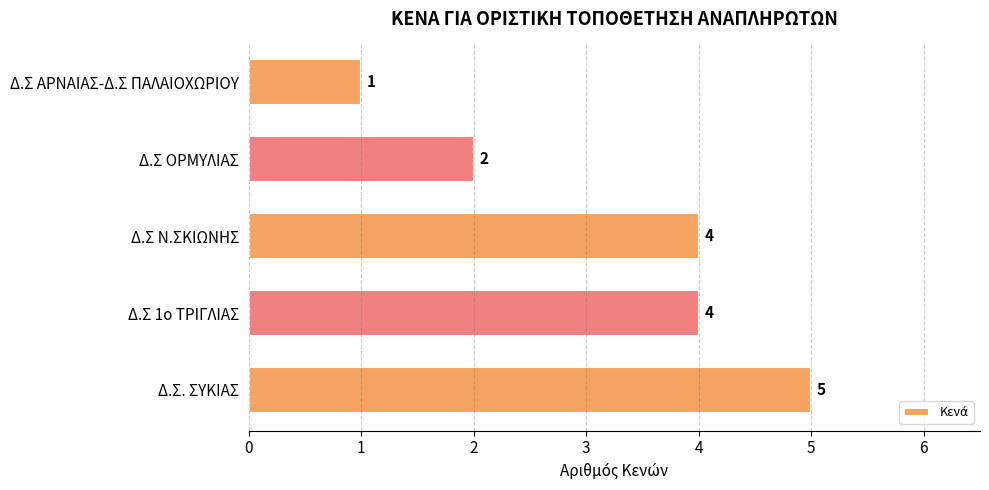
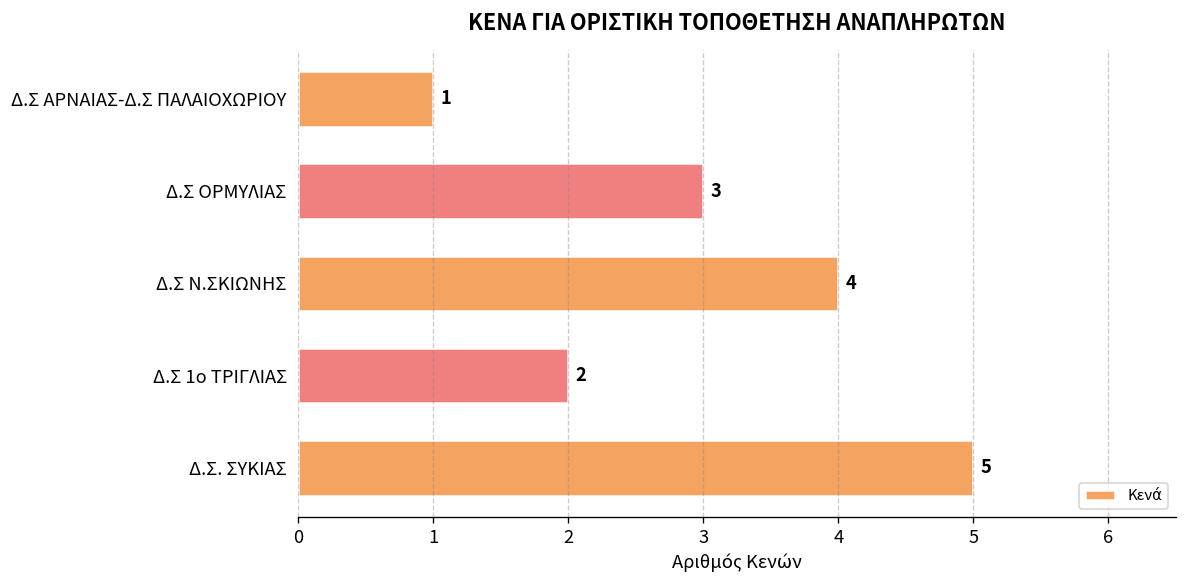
  {
    "Δ.Σ ΑΡΝΑΙΑΣ-Δ.Σ ΠΑΛΑΙΟΧΩΡΙΟΥ": 1,
-   "Δ.Σ ΟΡΜΥΛΙΑΣ": 2,
+   "Δ.Σ ΟΡΜΥΛΙΑΣ": 3,
    "Δ.Σ Ν.ΣΚΙΩΝΗΣ": 4,
-   "Δ.Σ 1ο ΤΡΙΓΛΙΑΣ": 4,
+   "Δ.Σ 1ο ΤΡΙΓΛΙΑΣ": 2,
    "Δ.Σ. ΣΥΚΙΑΣ": 5
  }
